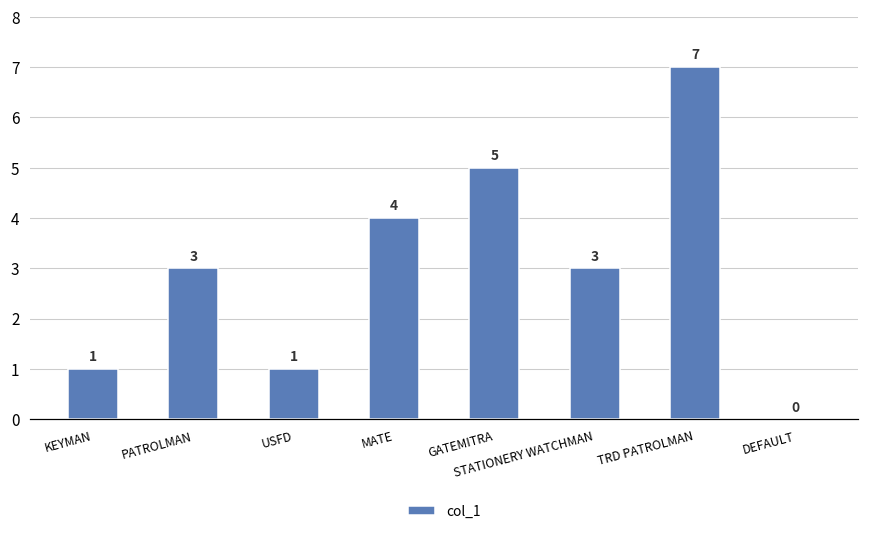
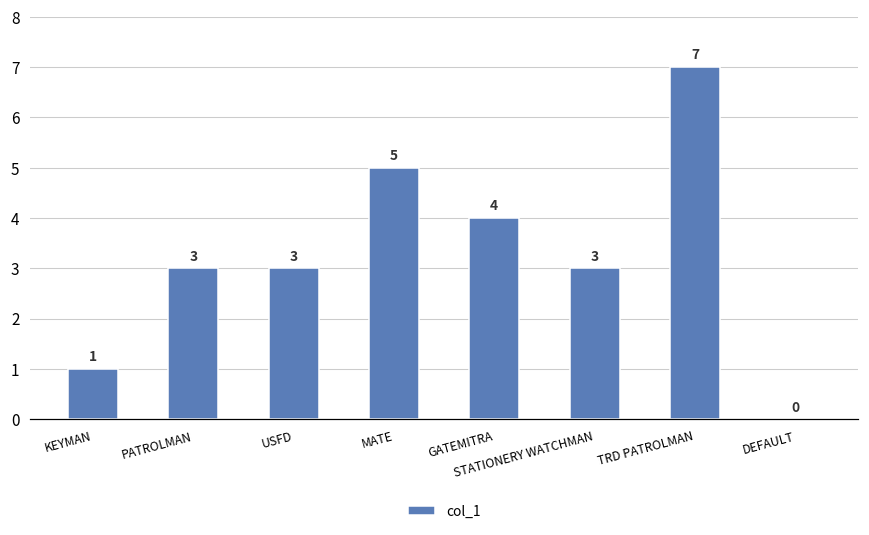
  {
    "KEYMAN": 1,
    "PATROLMAN": 3,
-   "USFD": 1,
-   "MATE": 4,
-   "GATEMITRA": 5,
+   "USFD": 3,
+   "MATE": 5,
+   "GATEMITRA": 4,
    "STATIONERY WATCHMAN": 3,
    "TRD PATROLMAN": 7,
    "DEFAULT": 0
  }
